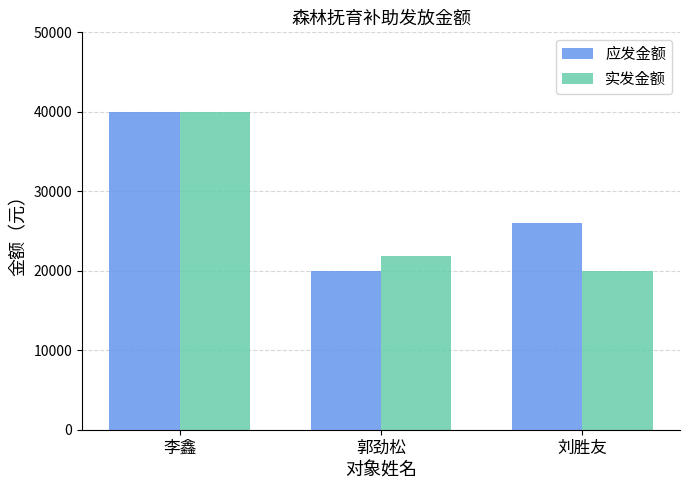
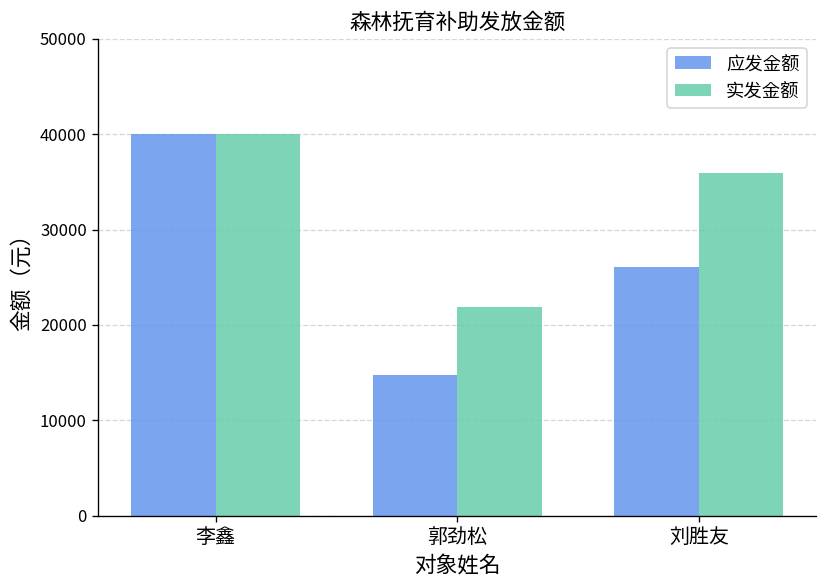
  {
    "应发金额": {
      "李鑫": 40000,
-     "郭劲松": 20000,
+     "郭劲松": 15000,
      "刘胜友": 26000
    },
    "实发金额": {
      "李鑫": 40000,
      "郭劲松": 22000,
-     "刘胜友": 20000
+     "刘胜友": 36000
    }
  }
